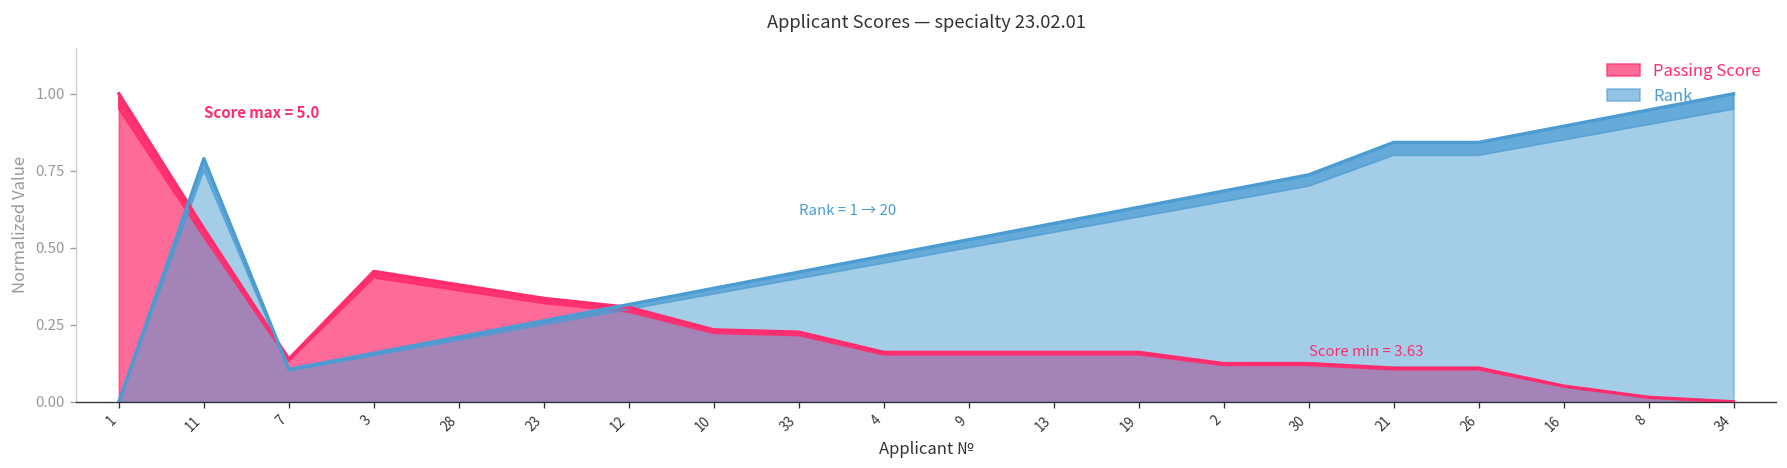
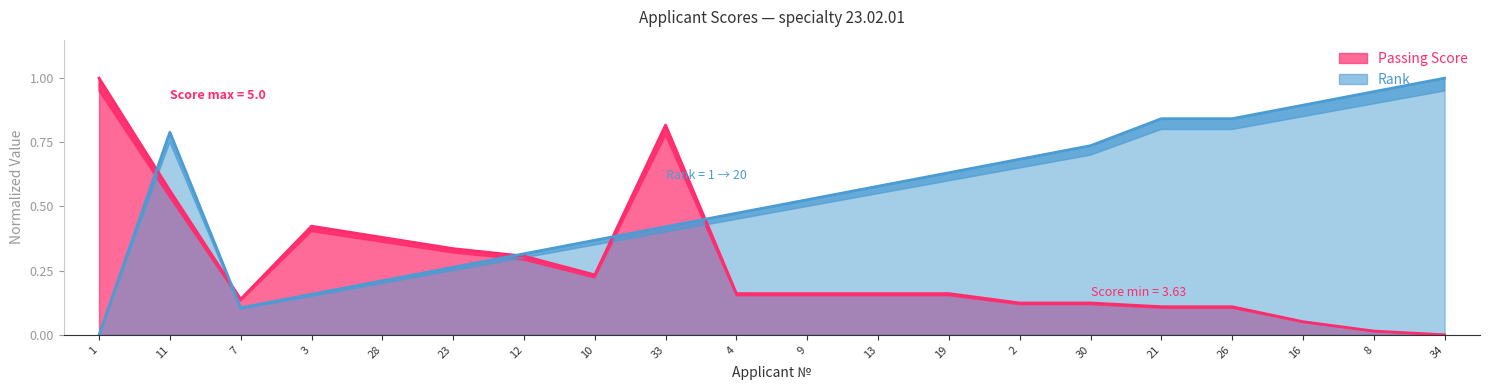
  {
    "Passing Score": {
      "1": 1.00,
      "11": 0.56,
      "7": 0.14,
      "3": 0.42,
      "28": 0.38,
      "23": 0.34,
      "10": 0.23,
-     "33": 0.23,
+     "33": 0.82,
      "4": 0.16,
      "9": 0.16,
      "13": 0.16,
      "19": 0.16,
      "2": 0.12,
      "21": 0.11,
      "26": 0.11,
      "16": 0.05,
      "8": 0.01,
      "34": 0.00
    },
    "Rank": {
      "1": 0.00,
      "11": 0.79,
      "7": 0.11,
      "3": 0.16,
      "28": 0.21,
      "23": 0.26,
      "10": 0.37,
      "33": 0.42,
      "4": 0.47,
      "9": 0.53,
      "13": 0.58,
      "19": 0.63,
      "2": 0.68,
      "30": 0.74,
      "21": 0.84,
      "26": 0.84,
      "16": 0.89,
      "8": 0.95,
      "34": 1.00
    }
  }
